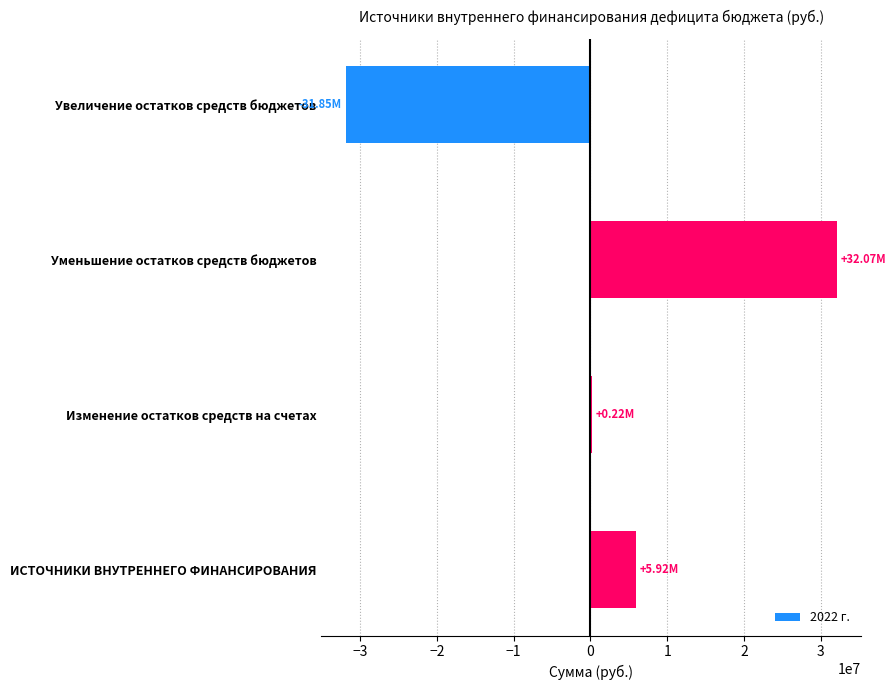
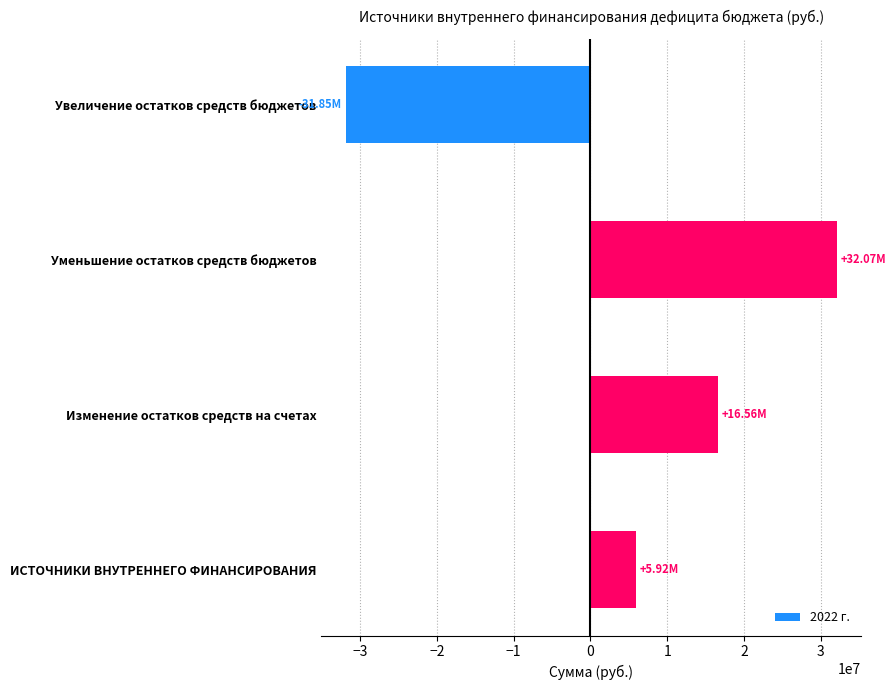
  {
    "Увеличение остатков средств бюджетов": "-31.85M",
    "Уменьшение остатков средств бюджетов": "+32.07M",
-   "Изменение остатков средств на счетах": "+0.22M",
+   "Изменение остатков средств на счетах": "+16.56M",
    "ИСТОЧНИКИ ВНУТРЕННЕГО ФИНАНСИРОВАНИЯ": "+5.92M"
  }
